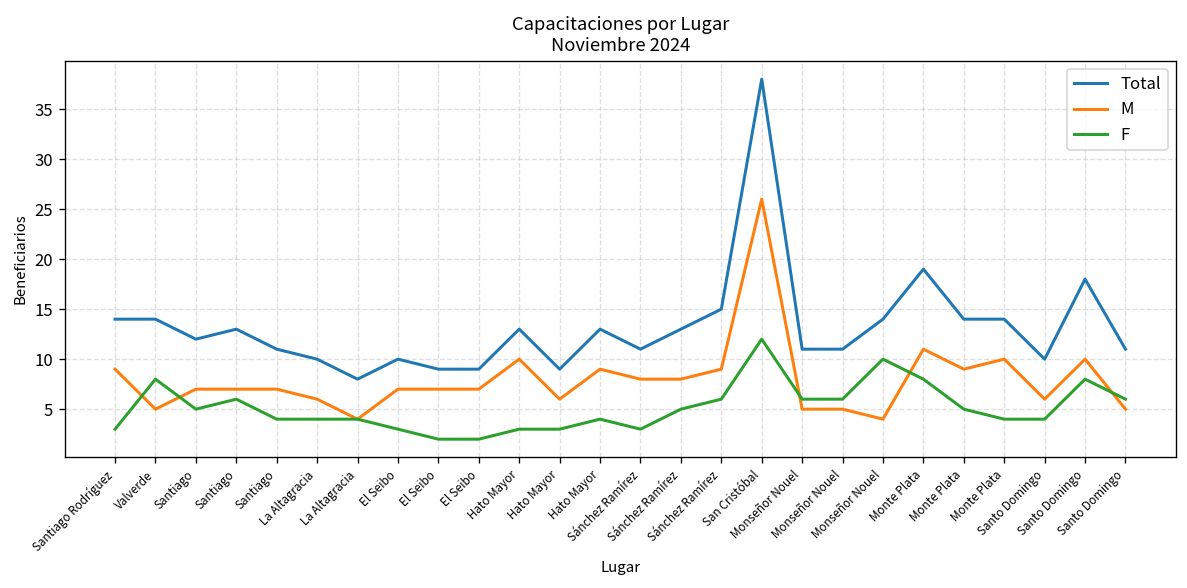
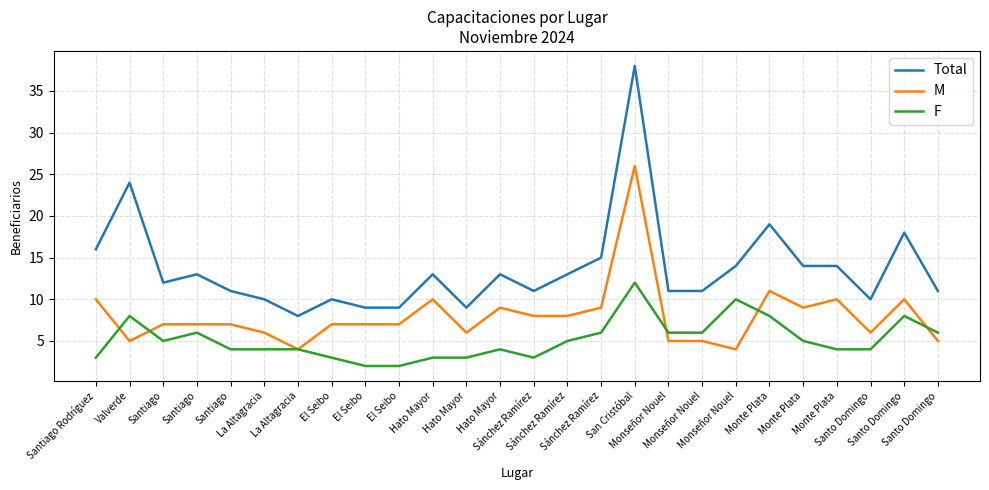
  {
    "Total": {
-     "Santiago Rodríguez": 14,
-     "Valverde": 14,
+     "Santiago Rodríguez": 16,
+     "Valverde": 24,
      "San Cristóbal": 38
    },
    "M": {
-     "Santiago Rodríguez": 9,
+     "Santiago Rodríguez": 10,
      "Valverde": 5,
      "San Cristóbal": 26
    },
    "F": {
      "Santiago Rodríguez": 3,
      "Valverde": 8,
      "San Cristóbal": 12
    }
  }
